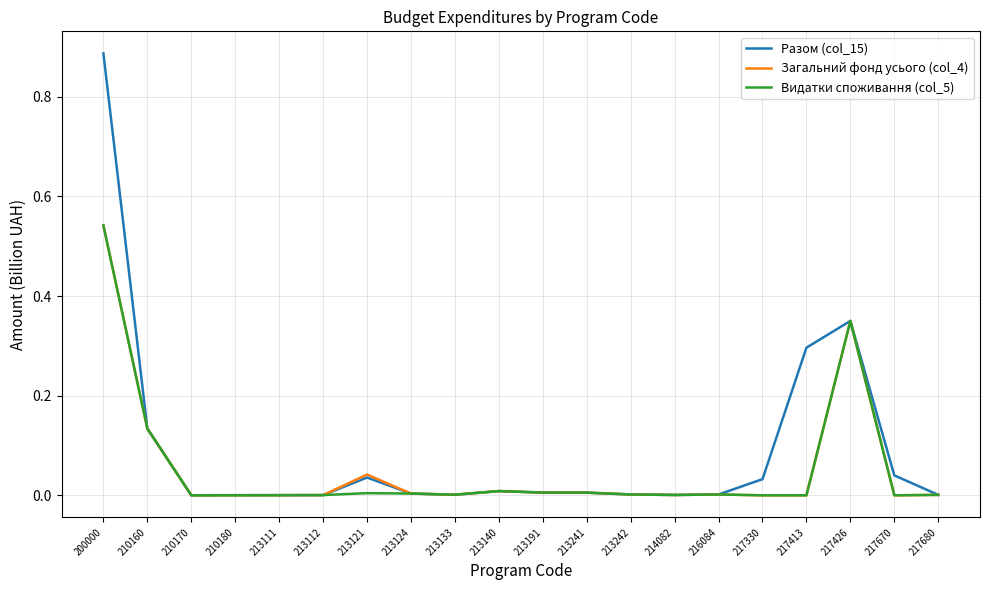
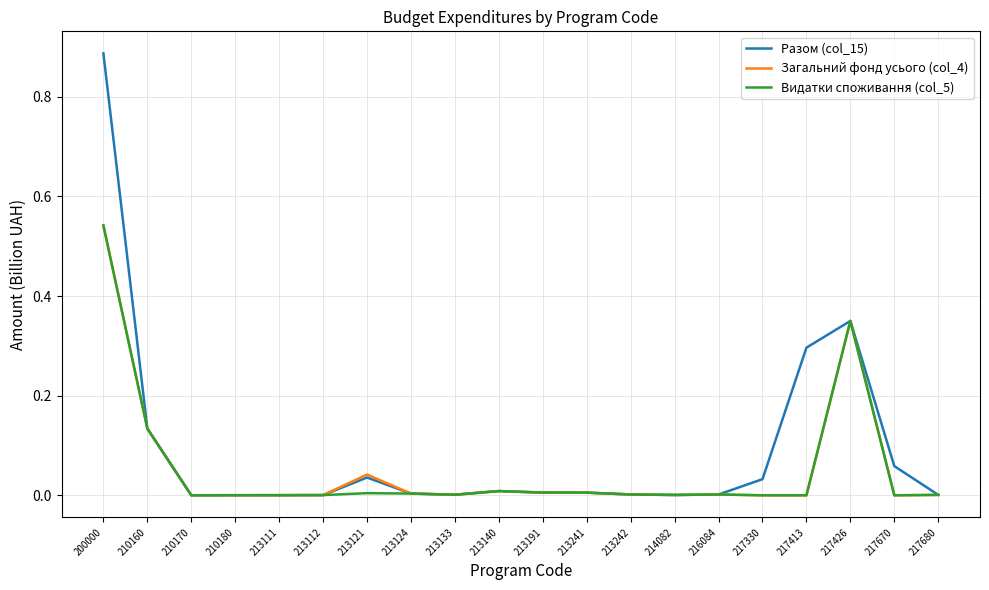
  {
    "Разом (col_15)": {
      "200000": 0.89,
      "213121": 0.04,
      "217330": 0.03,
      "217413": 0.30,
-     "217670": 0.04
+     "217670": 0.06
    },
    "Загальний фонд усього (col_4)": {
      "213121": 0.04
    },
    "Видатки споживання (col_5)": {
      "213121": 0.00
    }
  }
